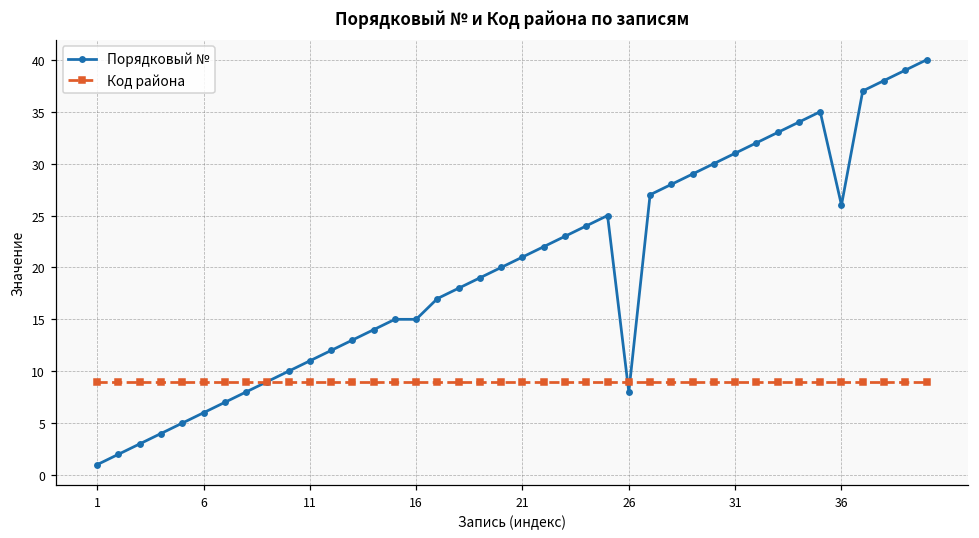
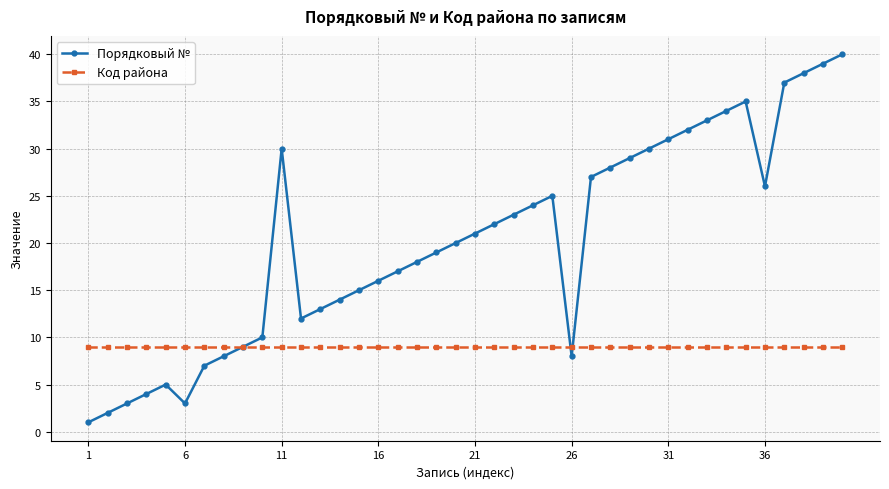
  {
    "Порядковый №": {
      "1": 1,
-     "6": 6,
-     "11": 11,
-     "16": 15,
+     "6": 3,
+     "11": 30,
+     "16": 16,
      "21": 21,
      "26": 8,
      "31": 31,
      "36": 26
    },
    "Код района": {
      "1": 9,
      "6": 9,
      "11": 9,
      "16": 9,
      "21": 9,
      "26": 9,
      "31": 9,
      "36": 9
    }
  }
